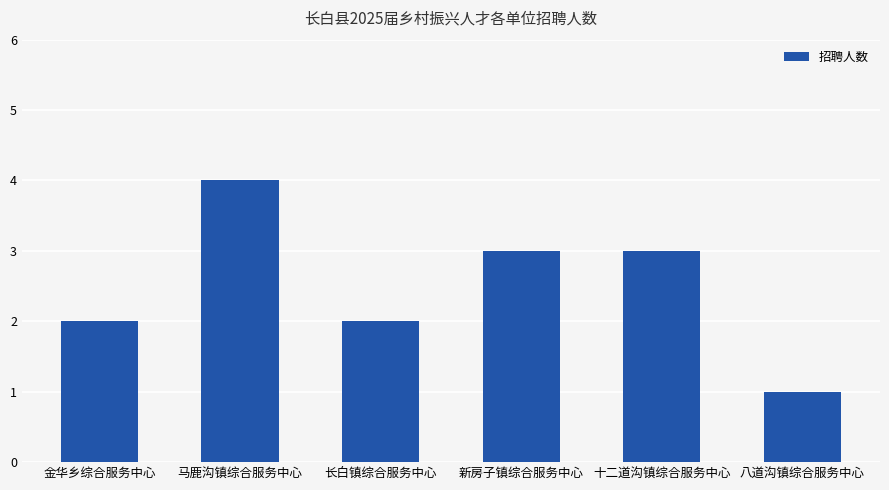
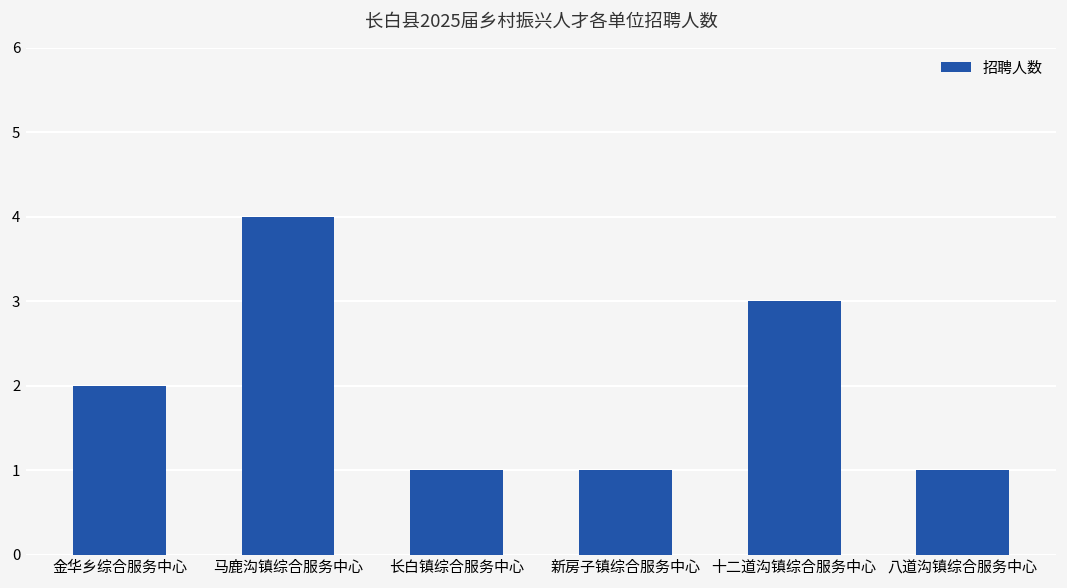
  {
    "金华乡综合服务中心": 2,
    "马鹿沟镇综合服务中心": 4,
-   "长白镇综合服务中心": 2,
-   "新房子镇综合服务中心": 3,
+   "长白镇综合服务中心": 1,
+   "新房子镇综合服务中心": 1,
    "十二道沟镇综合服务中心": 3,
    "八道沟镇综合服务中心": 1
  }
